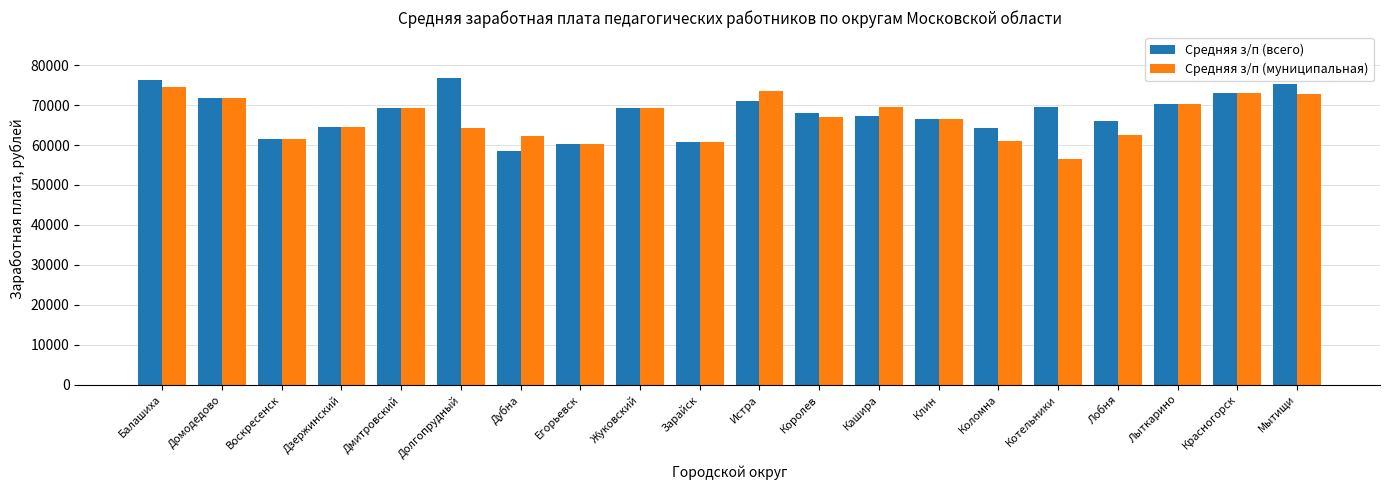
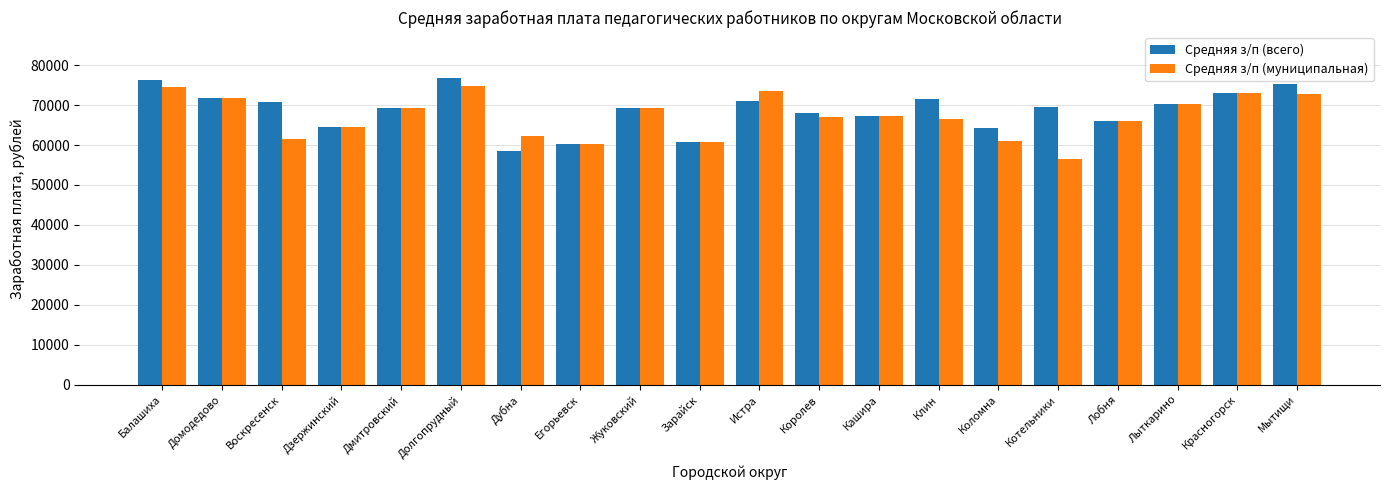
  {
    "Средняя з/п (всего)": {
      "Балашиха": 76000,
      "Домодедово": 72000,
-     "Воскресенск": 62000,
+     "Воскресенск": 71000,
      "Дзержинский": 64000,
      "Дмитровский": 69000,
      "Долгопрудный": 77000,
      "Дубна": 59000,
      "Егорьевск": 60000,
      "Жуковский": 69000,
      "Зарайск": 61000,
      "Истра": 71000,
      "Королев": 68000,
      "Кашира": 67000,
-     "Клин": 67000,
+     "Клин": 72000,
      "Коломна": 64000,
      "Котельники": 70000,
      "Лобня": 66000,
      "Лыткарино": 70000,
      "Красногорск": 73000,
      "Мытищи": 75000
    },
    "Средняя з/п (муниципальная)": {
      "Балашиха": 75000,
      "Домодедово": 72000,
      "Воскресенск": 62000,
      "Дзержинский": 64000,
      "Дмитровский": 69000,
-     "Долгопрудный": 64000,
+     "Долгопрудный": 75000,
      "Дубна": 62000,
      "Егорьевск": 60000,
      "Жуковский": 69000,
      "Зарайск": 61000,
      "Истра": 73000,
      "Королев": 67000,
-     "Кашира": 70000,
+     "Кашира": 67000,
      "Клин": 67000,
      "Коломна": 61000,
      "Котельники": 56000,
-     "Лобня": 63000,
+     "Лобня": 66000,
      "Лыткарино": 70000,
      "Красногорск": 73000,
      "Мытищи": 73000
    }
  }
